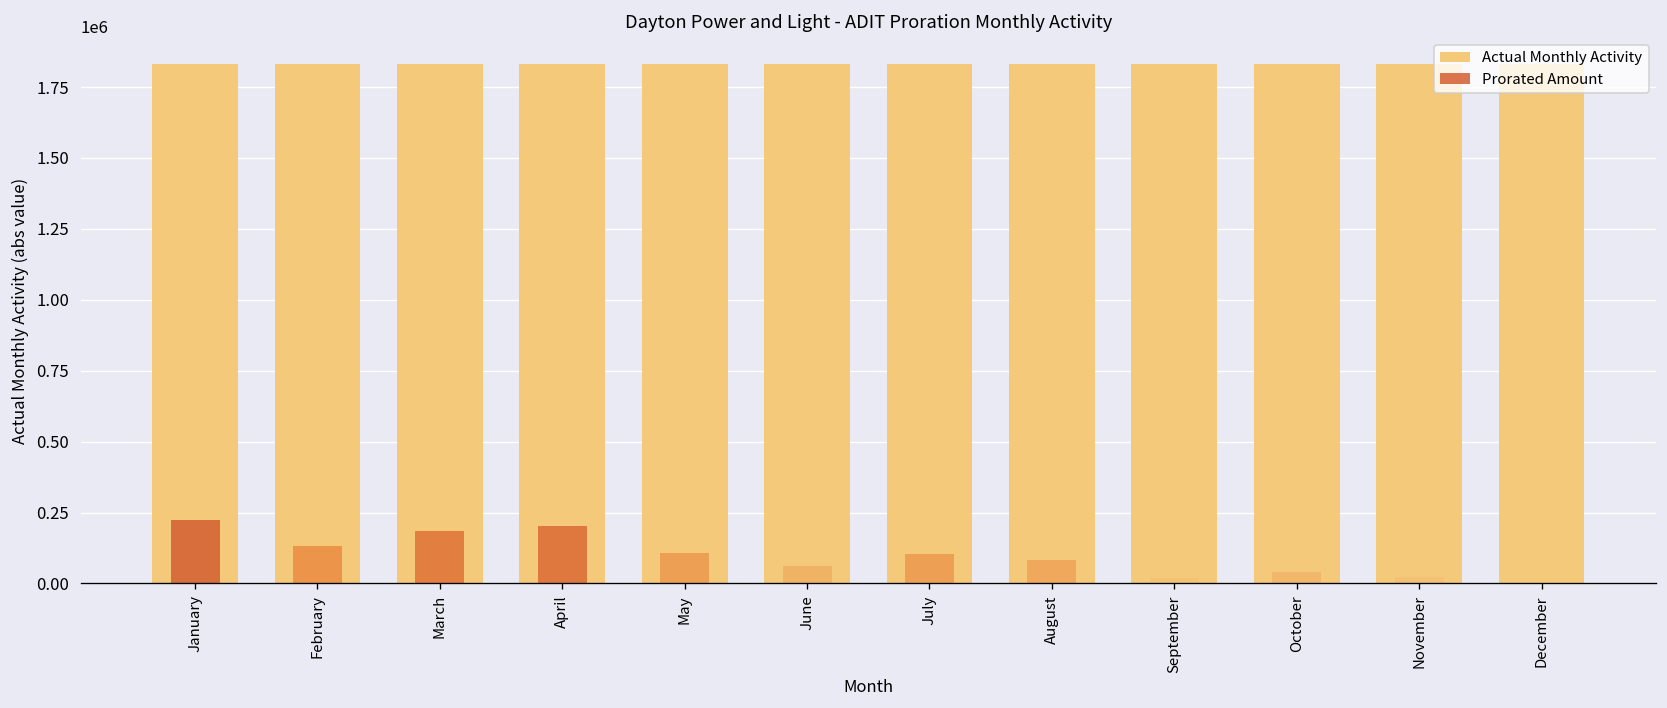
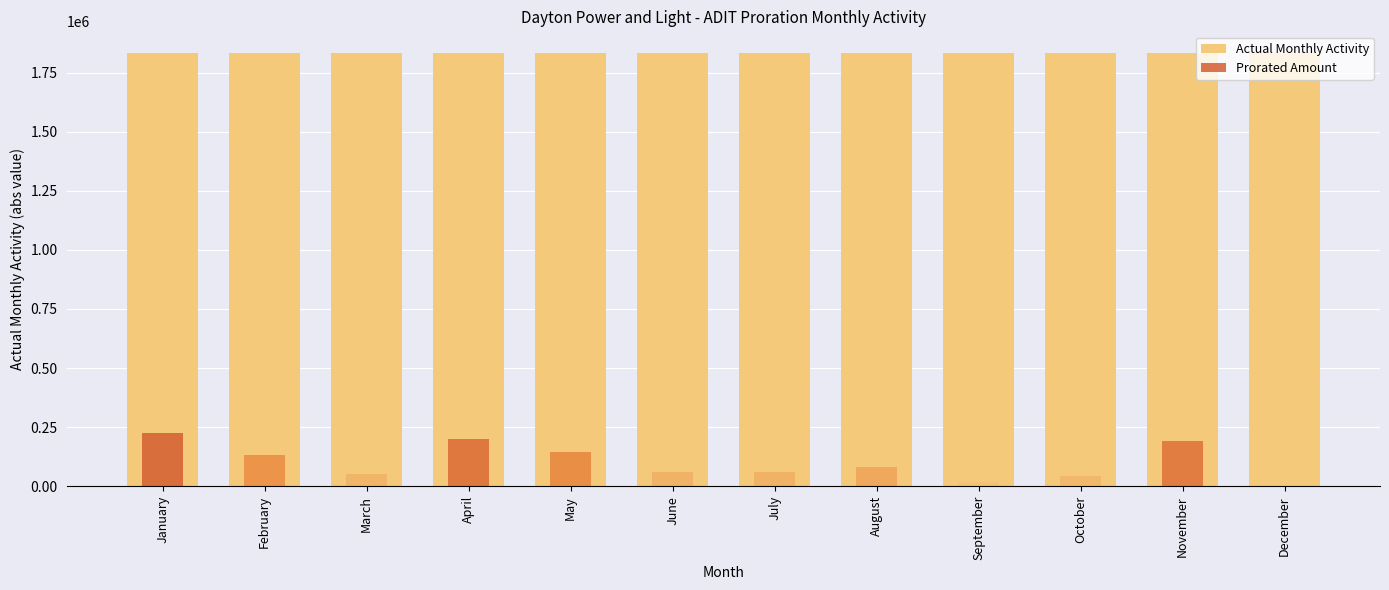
  {
    "Actual Monthly Activity": {
      "January": 1830000,
      "February": 1830000,
      "March": 1830000,
      "April": 1830000,
      "May": 1830000,
      "June": 1830000,
      "July": 1830000,
      "August": 1830000,
      "September": 1830000,
      "October": 1830000,
      "November": 1830000
    },
    "Prorated Amount": {
-     "March": 190000,
-     "May": 110000,
-     "July": 100000,
-     "November": 20000
+     "March": 50000,
+     "May": 140000,
+     "July": 60000,
+     "November": 190000
    }
  }
